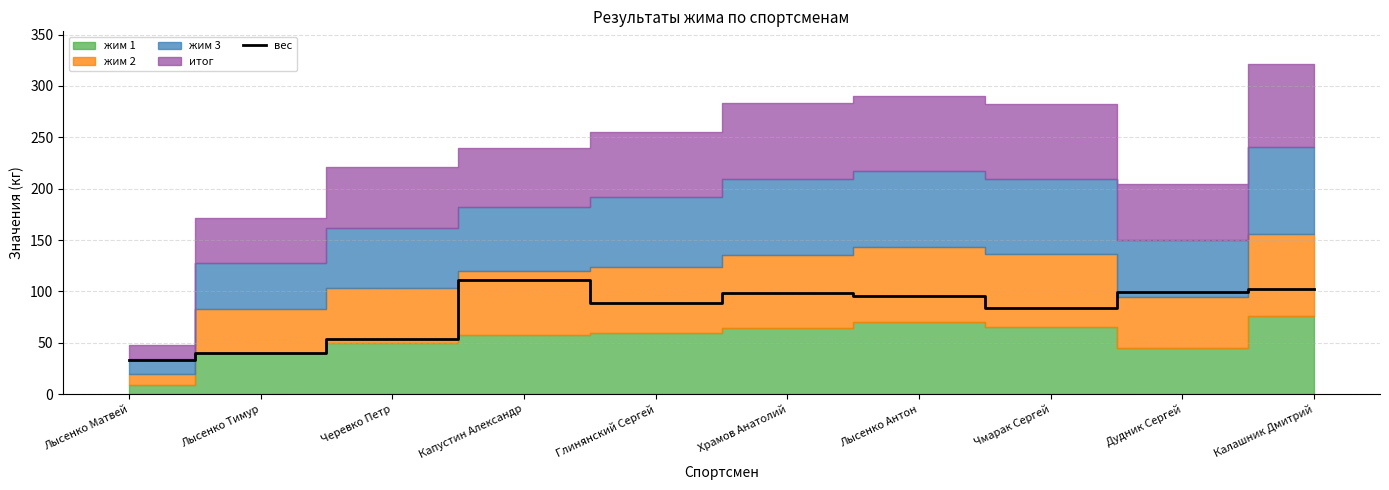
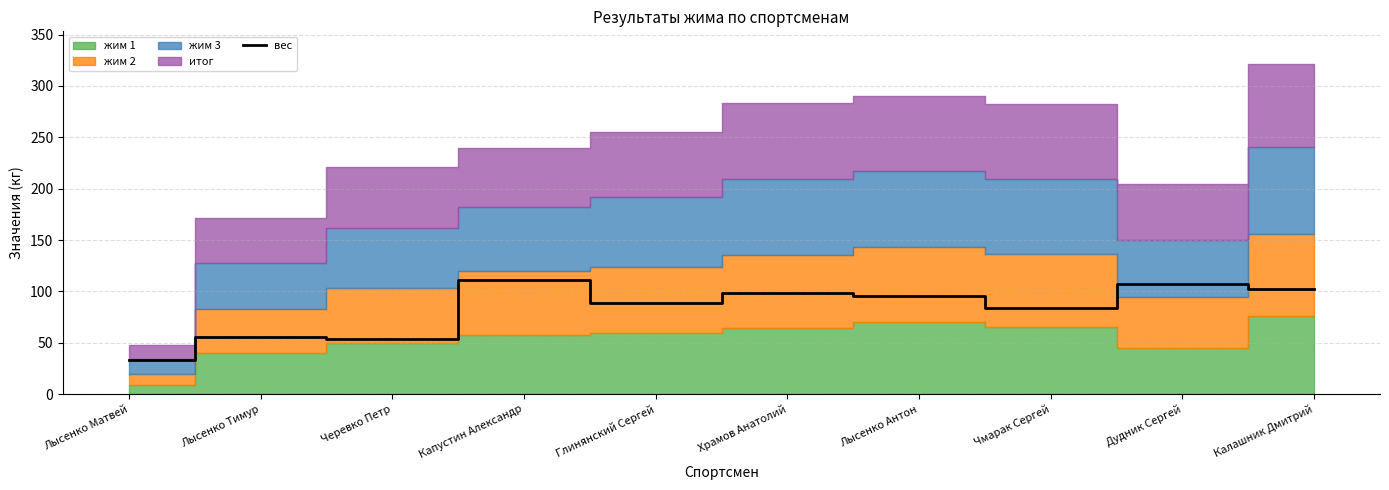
  {
    "вес": {
-     "Лысенко Тимур": 40,
+     "Лысенко Тимур": 56,
      "Черевко Петр": 54,
      "Капустин Александр": 111,
      "Глинянский Сергей": 89,
      "Храмов Анатолий": 98,
      "Лысенко Антон": 95,
      "Чмарак Сергей": 84,
-     "Дудник Сергей": 99,
+     "Дудник Сергей": 108,
      "Калашник Дмитрий": 102
    }
  }
